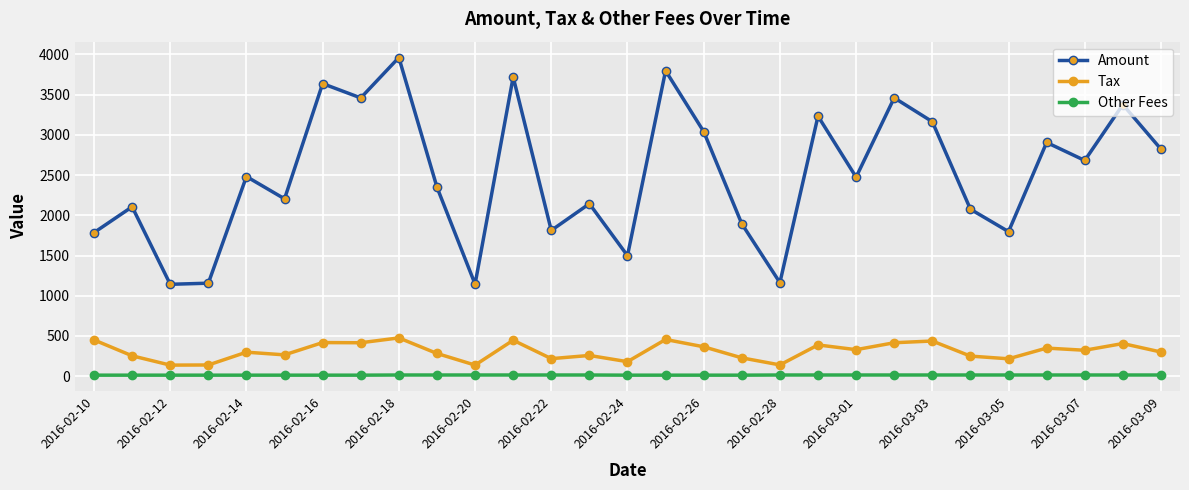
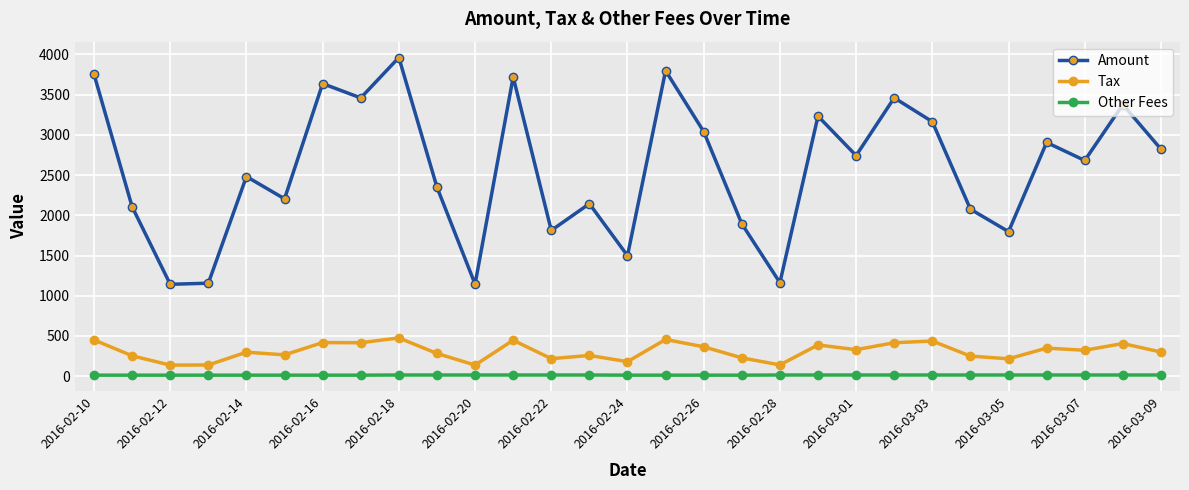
  {
    "Amount": {
-     "2016-02-10": 1800,
+     "2016-02-10": 3800,
      "2016-02-12": 1100,
      "2016-02-14": 2500,
      "2016-02-16": 3600,
      "2016-02-18": 4000,
      "2016-02-20": 1100,
      "2016-02-22": 1800,
      "2016-02-24": 1500,
      "2016-02-26": 3000,
      "2016-02-28": 1200,
-     "2016-03-01": 2500,
+     "2016-03-01": 2700,
      "2016-03-03": 3200,
      "2016-03-05": 1800,
      "2016-03-07": 2700,
      "2016-03-09": 2800
    },
    "Tax": {
      "2016-02-10": 500,
      "2016-02-12": 100,
      "2016-02-14": 300,
      "2016-02-16": 400,
      "2016-02-18": 500,
      "2016-02-20": 100,
      "2016-02-22": 200,
      "2016-02-24": 200,
      "2016-02-26": 400,
      "2016-02-28": 100,
      "2016-03-01": 300,
      "2016-03-03": 400,
      "2016-03-05": 200,
      "2016-03-07": 300,
      "2016-03-09": 300
    },
    "Other Fees": {
      "2016-02-10": 0,
      "2016-02-12": 0,
      "2016-02-14": 0,
      "2016-02-16": 0,
      "2016-02-18": 0,
      "2016-02-20": 0,
      "2016-02-22": 0,
      "2016-02-24": 0,
      "2016-02-26": 0,
      "2016-02-28": 0,
      "2016-03-01": 0,
      "2016-03-03": 0,
      "2016-03-05": 0,
      "2016-03-07": 0,
      "2016-03-09": 0
    }
  }
